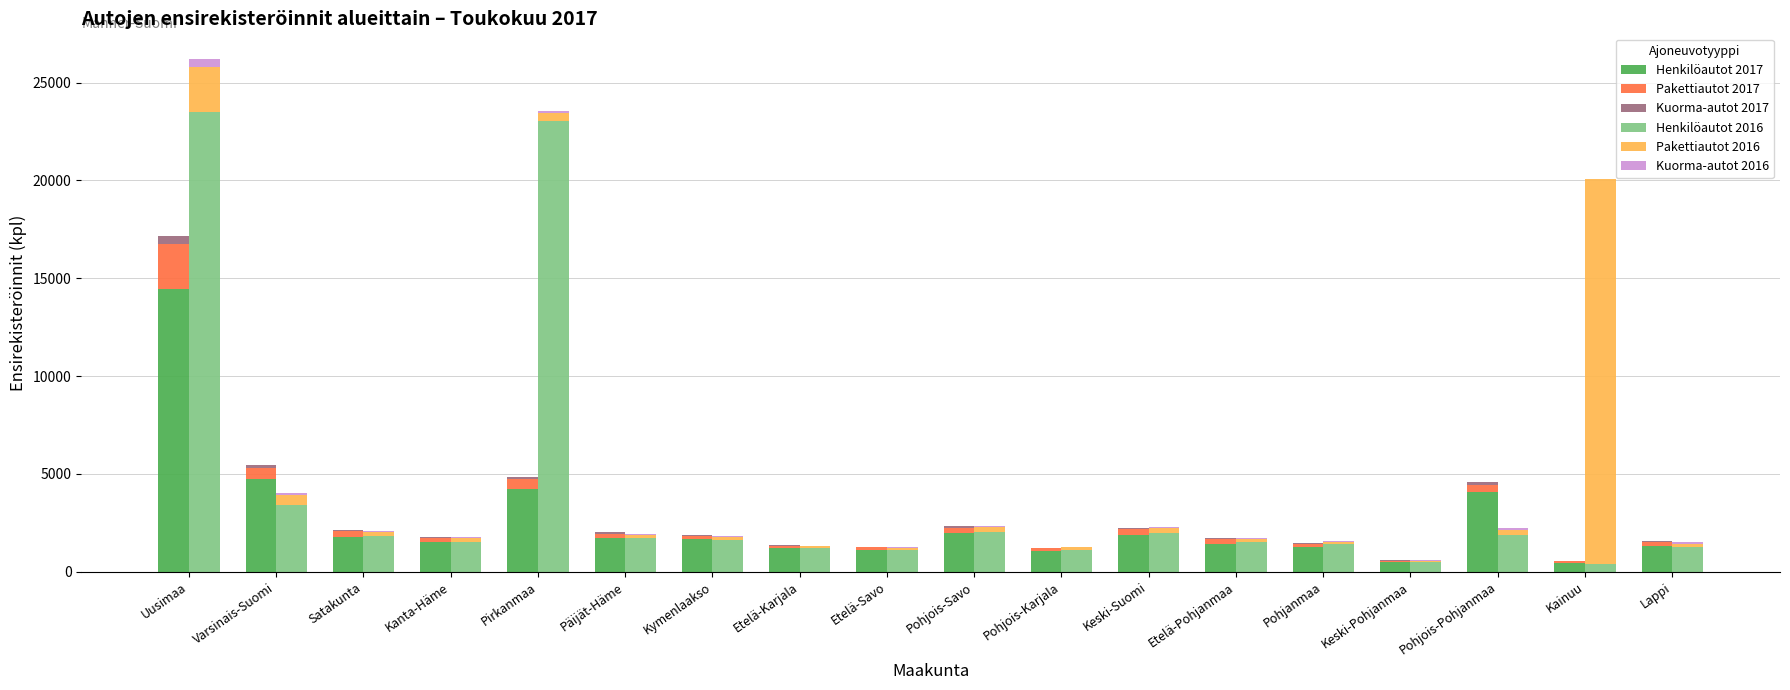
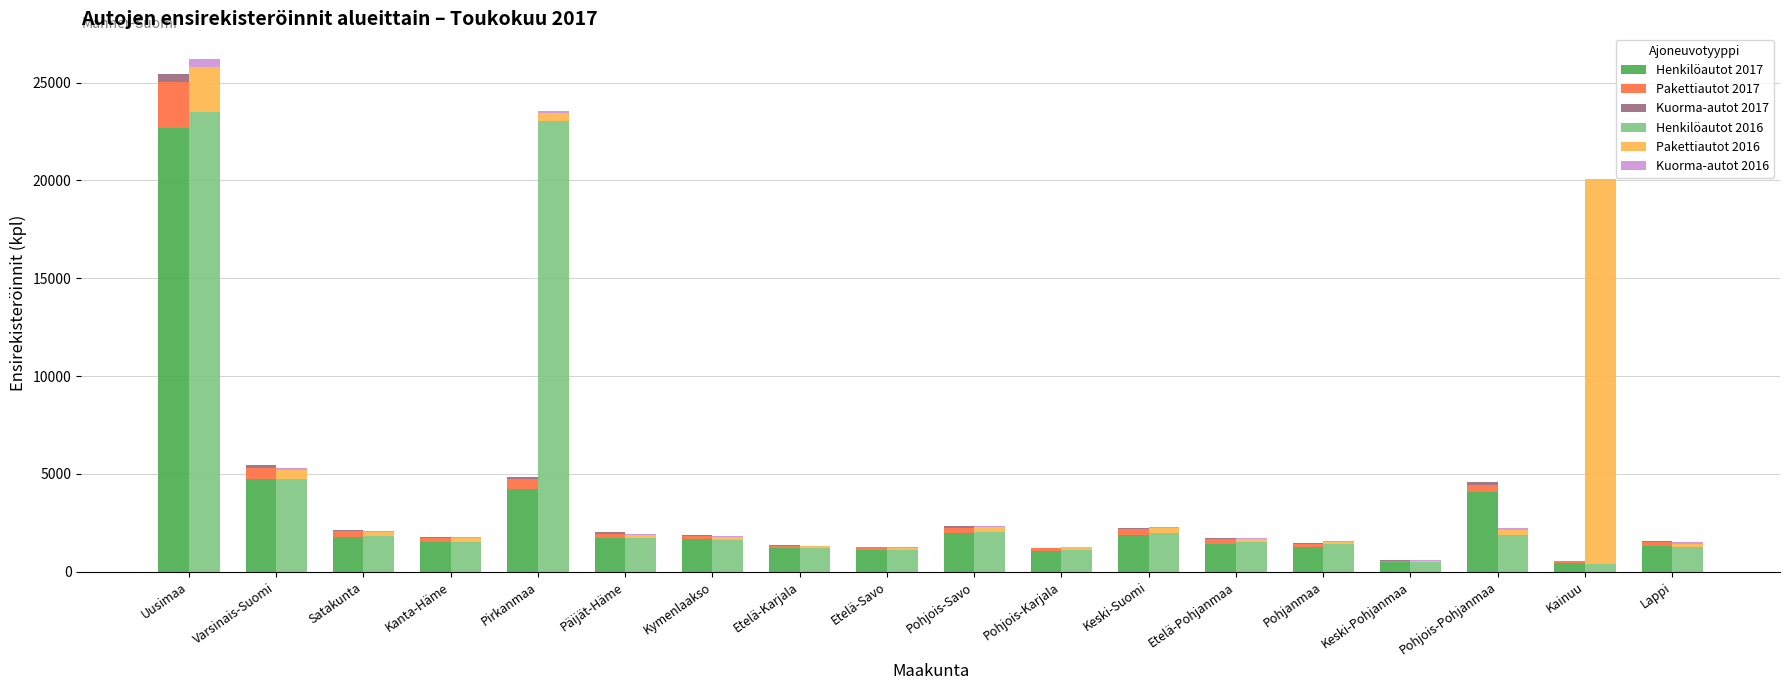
  {
    "Henkilöautot 2017": {
-     "Uusimaa": 14400,
+     "Uusimaa": 22700,
      "Varsinais-Suomi": 4700,
      "Satakunta": 1800,
      "Kanta-Häme": 1500,
      "Pirkanmaa": 4200,
      "Päijät-Häme": 1700,
      "Kymenlaakso": 1700,
      "Etelä-Karjala": 1200,
      "Etelä-Savo": 1100,
      "Pohjois-Savo": 2000,
      "Pohjois-Karjala": 1000,
      "Keski-Suomi": 1900,
      "Etelä-Pohjanmaa": 1400,
      "Pohjanmaa": 1200,
      "Keski-Pohjanmaa": 500,
      "Pohjois-Pohjanmaa": 4100,
      "Kainuu": 500,
      "Lappi": 1300
    },
    "Pakettiautot 2017": {
      "Uusimaa": 2300,
      "Varsinais-Suomi": 600,
      "Satakunta": 300,
      "Kanta-Häme": 200,
      "Pirkanmaa": 500,
      "Päijät-Häme": 200,
      "Kymenlaakso": 200,
      "Etelä-Karjala": 100,
      "Pohjois-Savo": 300,
      "Pohjois-Karjala": 100,
      "Keski-Suomi": 300,
      "Etelä-Pohjanmaa": 200,
      "Pohjanmaa": 200,
      "Pohjois-Pohjanmaa": 400,
      "Lappi": 200
    },
    "Kuorma-autot 2017": {
      "Uusimaa": 400
    },
    "Henkilöautot 2016": {
      "Uusimaa": 23500,
-     "Varsinais-Suomi": 3400,
+     "Varsinais-Suomi": 4700,
      "Satakunta": 1800,
      "Kanta-Häme": 1500,
      "Pirkanmaa": 23000,
      "Päijät-Häme": 1700,
      "Kymenlaakso": 1600,
      "Etelä-Karjala": 1200,
      "Etelä-Savo": 1100,
      "Pohjois-Savo": 2000,
      "Pohjois-Karjala": 1100,
      "Keski-Suomi": 2000,
      "Etelä-Pohjanmaa": 1500,
      "Pohjanmaa": 1400,
      "Keski-Pohjanmaa": 500,
      "Pohjois-Pohjanmaa": 1900,
      "Kainuu": 400,
      "Lappi": 1300
    },
    "Pakettiautot 2016": {
      "Uusimaa": 2300,
      "Varsinais-Suomi": 500,
      "Satakunta": 200,
      "Kanta-Häme": 200,
      "Pirkanmaa": 400,
      "Päijät-Häme": 200,
      "Kymenlaakso": 100,
      "Pohjois-Savo": 200,
      "Keski-Suomi": 200,
      "Etelä-Pohjanmaa": 200,
      "Pohjois-Pohjanmaa": 300,
      "Kainuu": 19700,
      "Lappi": 100
    },
    "Kuorma-autot 2016": {
      "Uusimaa": 400
    }
  }
